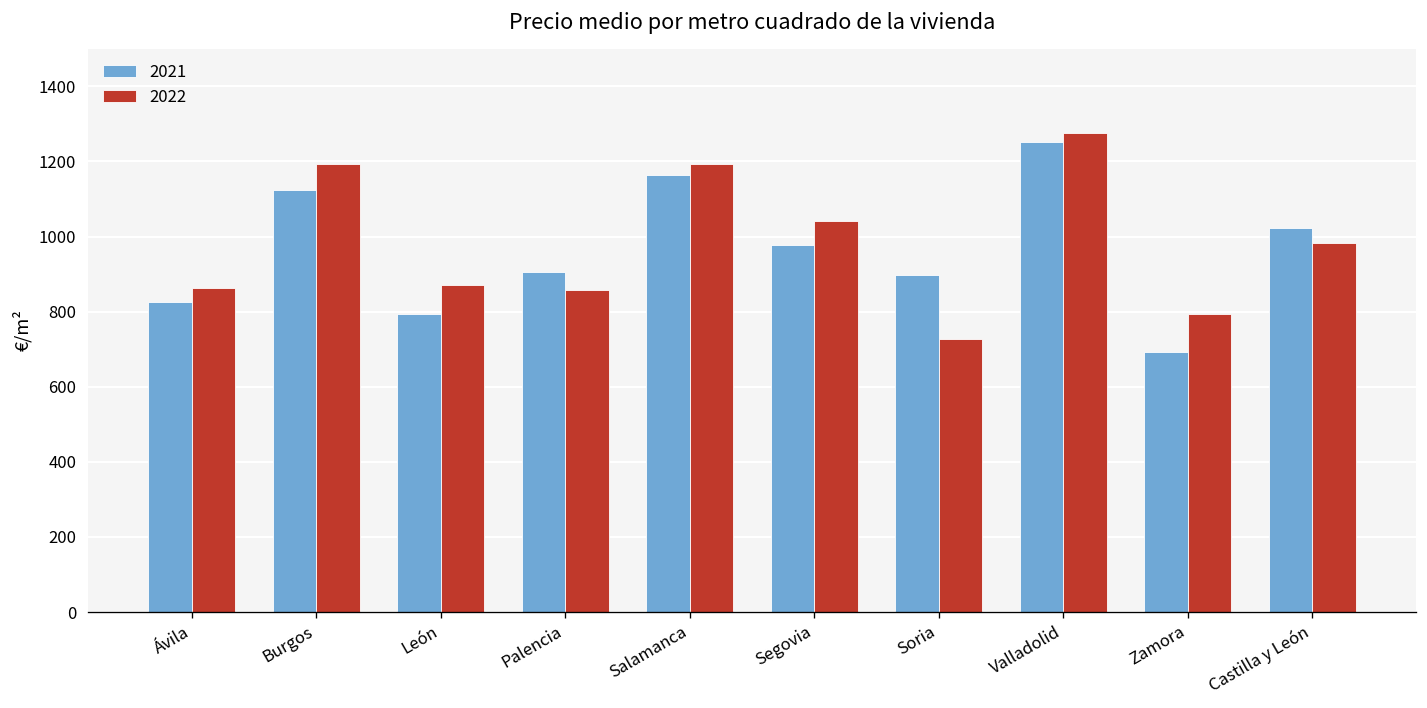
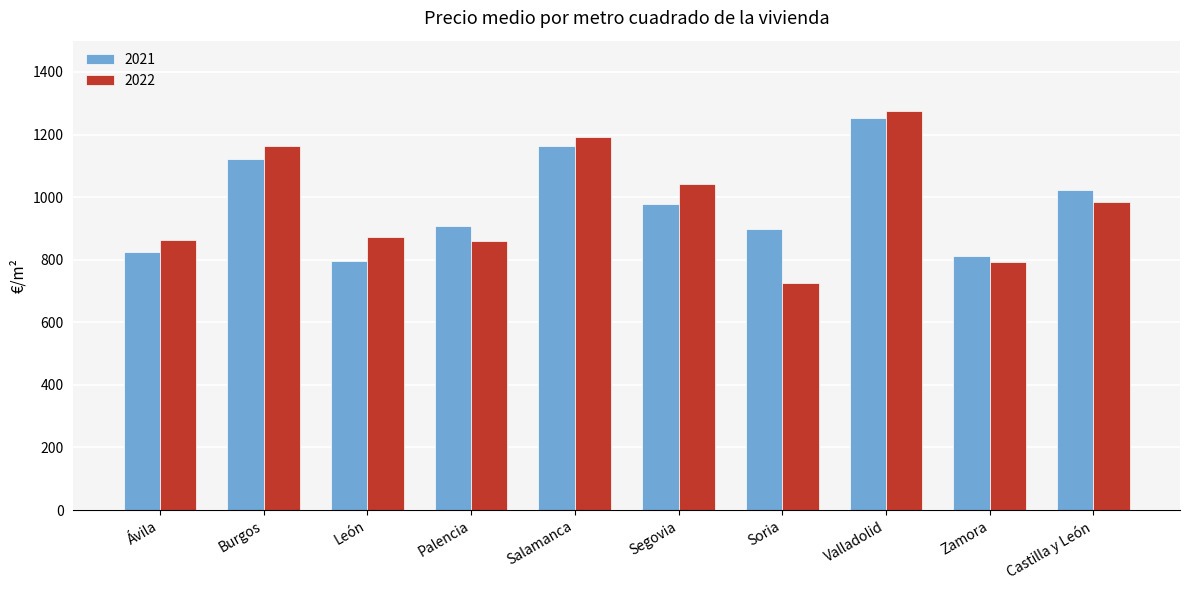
  {
    "2021": {
      "Ávila": 820,
      "Burgos": 1120,
      "León": 790,
      "Palencia": 910,
      "Salamanca": 1160,
      "Segovia": 980,
      "Soria": 900,
      "Valladolid": 1250,
-     "Zamora": 690,
+     "Zamora": 810,
      "Castilla y León": 1020
    },
    "2022": {
      "Ávila": 860,
-     "Burgos": 1190,
+     "Burgos": 1160,
      "León": 870,
      "Palencia": 860,
      "Salamanca": 1190,
      "Segovia": 1040,
      "Soria": 730,
      "Valladolid": 1280,
      "Zamora": 790,
      "Castilla y León": 980
    }
  }
